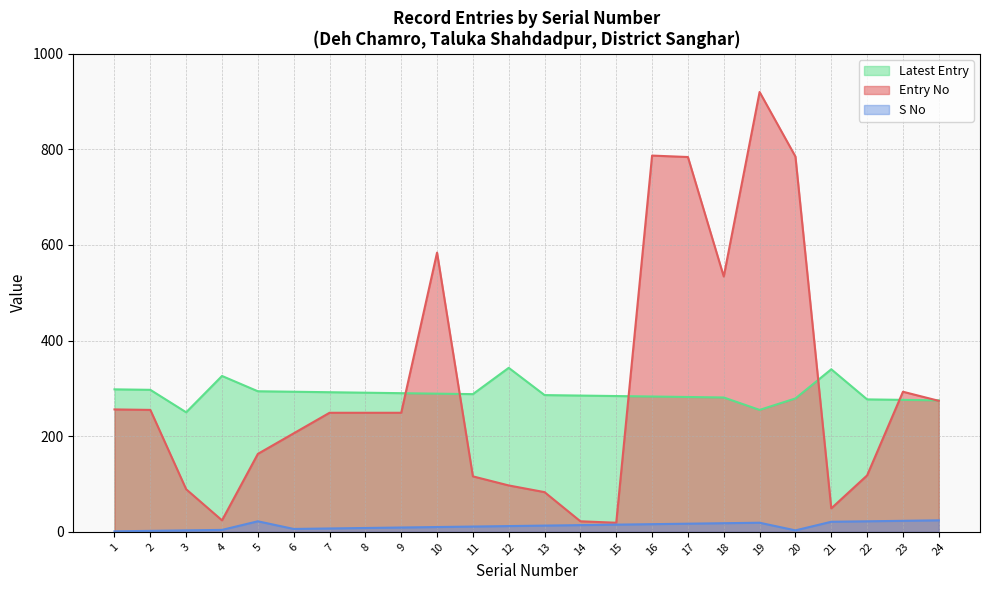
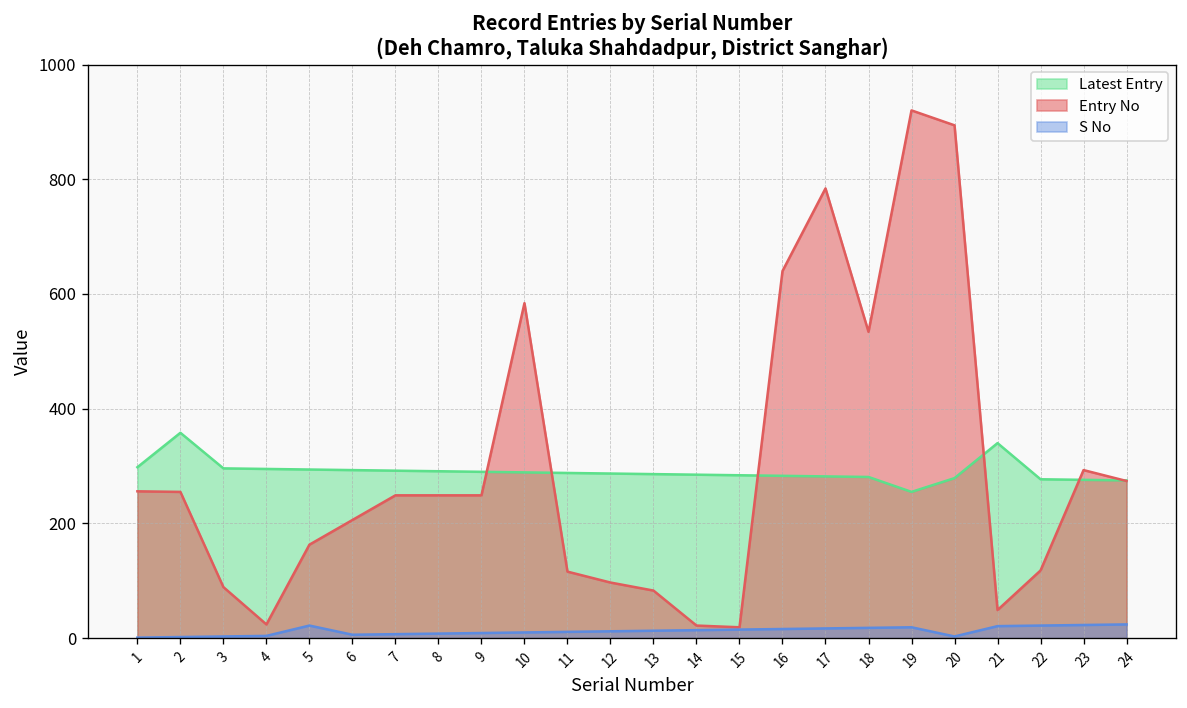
  {
    "Latest Entry": {
      "1": 300,
-     "2": 300,
-     "3": 250,
-     "4": 330,
+     "2": 360,
+     "3": 300,
+     "4": 300,
      "5": 290,
      "6": 290,
      "7": 290,
      "8": 290,
      "9": 290,
      "10": 290,
      "11": 290,
-     "12": 340,
+     "12": 290,
      "13": 290,
      "14": 290,
      "15": 280,
      "16": 280,
      "17": 280,
      "18": 280,
      "19": 260,
      "20": 280,
      "21": 340,
      "22": 280,
      "23": 280
    },
    "Entry No": {
      "1": 260,
      "2": 260,
      "3": 90,
      "4": 20,
      "5": 160,
      "6": 210,
      "7": 250,
      "8": 250,
      "9": 250,
      "10": 580,
      "11": 120,
      "12": 100,
      "13": 80,
      "14": 20,
-     "16": 790,
+     "16": 640,
      "17": 780,
      "18": 530,
      "19": 920,
-     "20": 790,
+     "20": 890,
      "21": 50,
      "22": 120,
      "23": 290
    },
    "S No": {
      "1": 0,
      "2": 0,
      "3": 0,
      "4": 0,
      "5": 20,
      "6": 10,
      "7": 10,
      "8": 10,
      "9": 10,
      "10": 10,
      "11": 10,
      "12": 10,
      "13": 10,
      "14": 10,
      "16": 20,
      "17": 20,
      "18": 20,
      "19": 20,
      "20": 0,
      "21": 20,
      "22": 20,
      "23": 20,
      "24": 20
    }
  }
